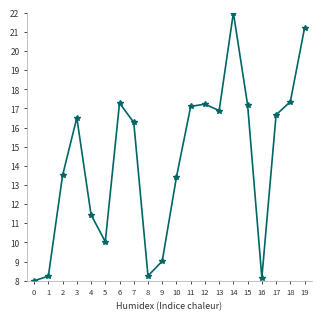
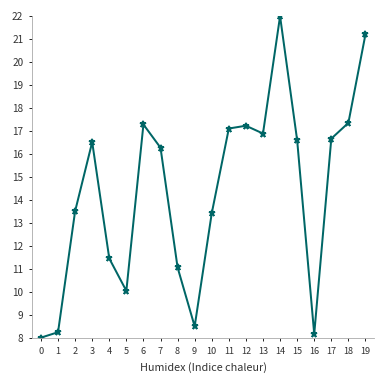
  {
    "0": 8.0,
    "1": 8.2,
    "2": 13.5,
    "3": 16.5,
    "4": 11.4,
    "5": 10.0,
    "6": 17.3,
    "7": 16.3,
-   "8": 8.3,
-   "9": 9.0,
+   "8": 11.1,
+   "9": 8.5,
    "10": 13.4,
    "11": 17.1,
    "12": 17.2,
    "13": 16.9,
    "14": 22.0,
-   "15": 17.2,
+   "15": 16.6,
    "16": 8.2,
    "17": 16.7,
    "18": 17.4,
    "19": 21.2
  }
